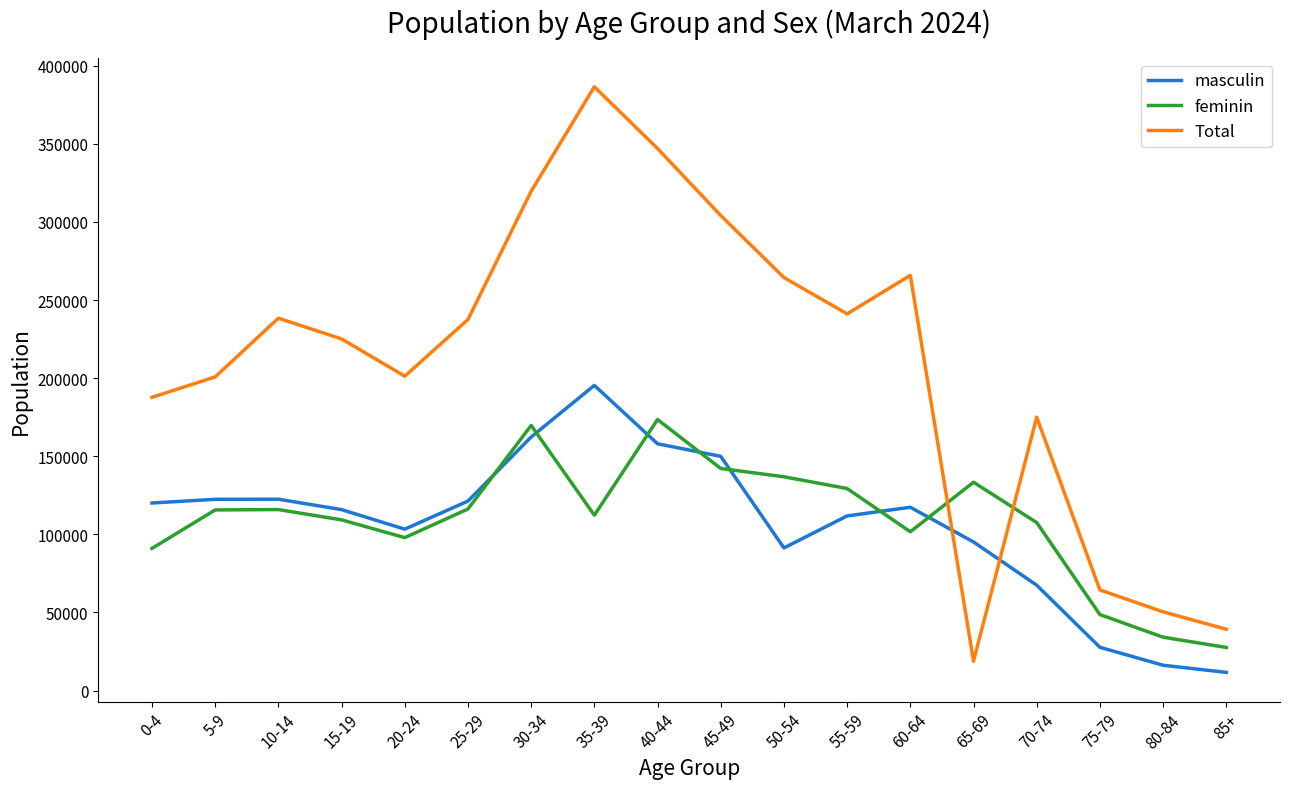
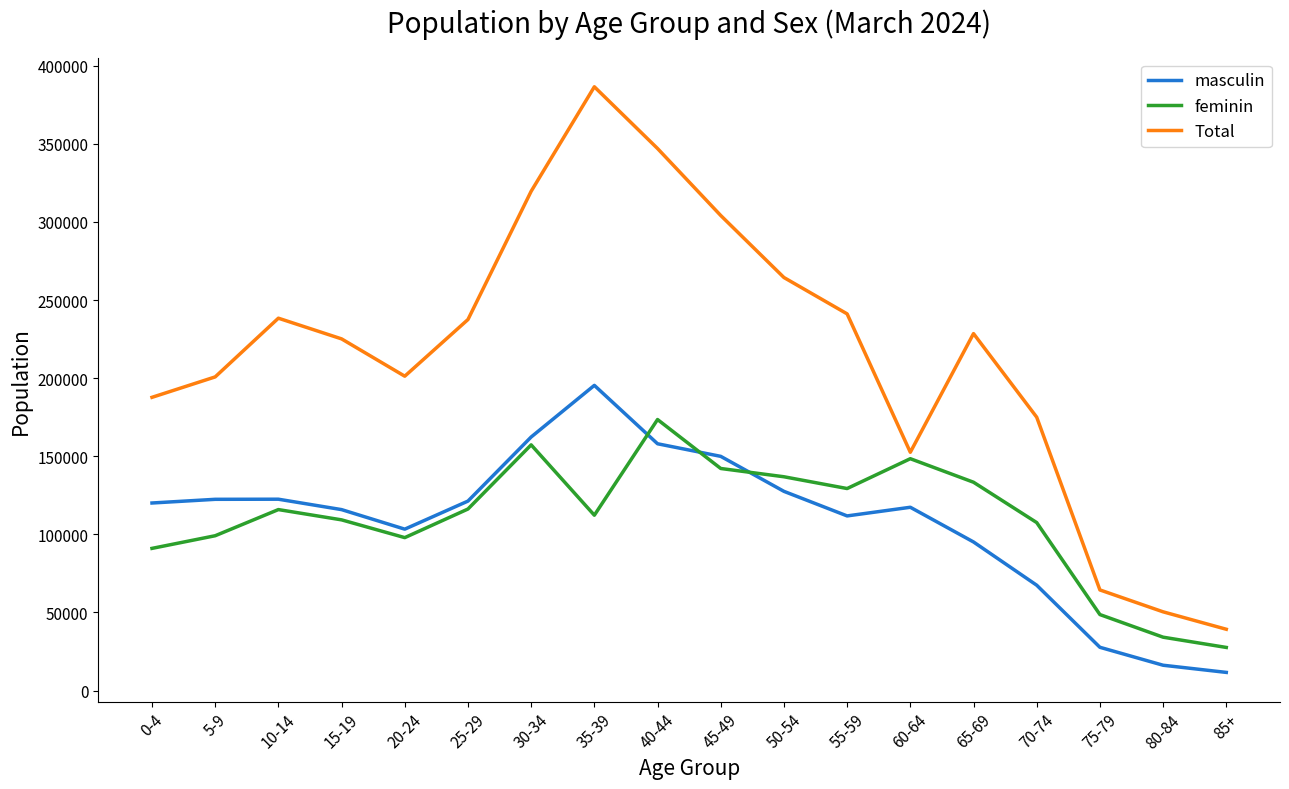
  {
    "masculin": {
      "0-4": 120000,
      "5-9": 122000,
      "10-14": 123000,
      "15-19": 116000,
      "20-24": 103000,
      "25-29": 121000,
      "30-34": 162000,
      "35-39": 195000,
      "40-44": 158000,
      "45-49": 150000,
-     "50-54": 91000,
+     "50-54": 128000,
      "55-59": 112000,
      "60-64": 117000,
      "65-69": 95000,
      "70-74": 67000,
      "75-79": 28000,
      "80-84": 16000,
      "85+": 12000
    },
    "feminin": {
      "0-4": 91000,
-     "5-9": 116000,
+     "5-9": 99000,
      "10-14": 116000,
      "15-19": 109000,
      "20-24": 98000,
      "25-29": 116000,
-     "30-34": 170000,
+     "30-34": 157000,
      "35-39": 112000,
      "40-44": 174000,
      "45-49": 142000,
      "50-54": 137000,
      "55-59": 129000,
-     "60-64": 102000,
+     "60-64": 148000,
      "65-69": 133000,
      "70-74": 108000,
      "75-79": 49000,
      "80-84": 34000,
      "85+": 28000
    },
    "Total": {
      "0-4": 188000,
      "5-9": 201000,
      "10-14": 238000,
      "15-19": 225000,
      "20-24": 201000,
      "25-29": 238000,
      "30-34": 320000,
      "35-39": 387000,
      "40-44": 347000,
      "45-49": 304000,
      "50-54": 264000,
      "55-59": 241000,
-     "60-64": 266000,
-     "65-69": 19000,
+     "60-64": 153000,
+     "65-69": 229000,
      "70-74": 175000,
      "75-79": 64000,
      "80-84": 50000,
      "85+": 39000
    }
  }
